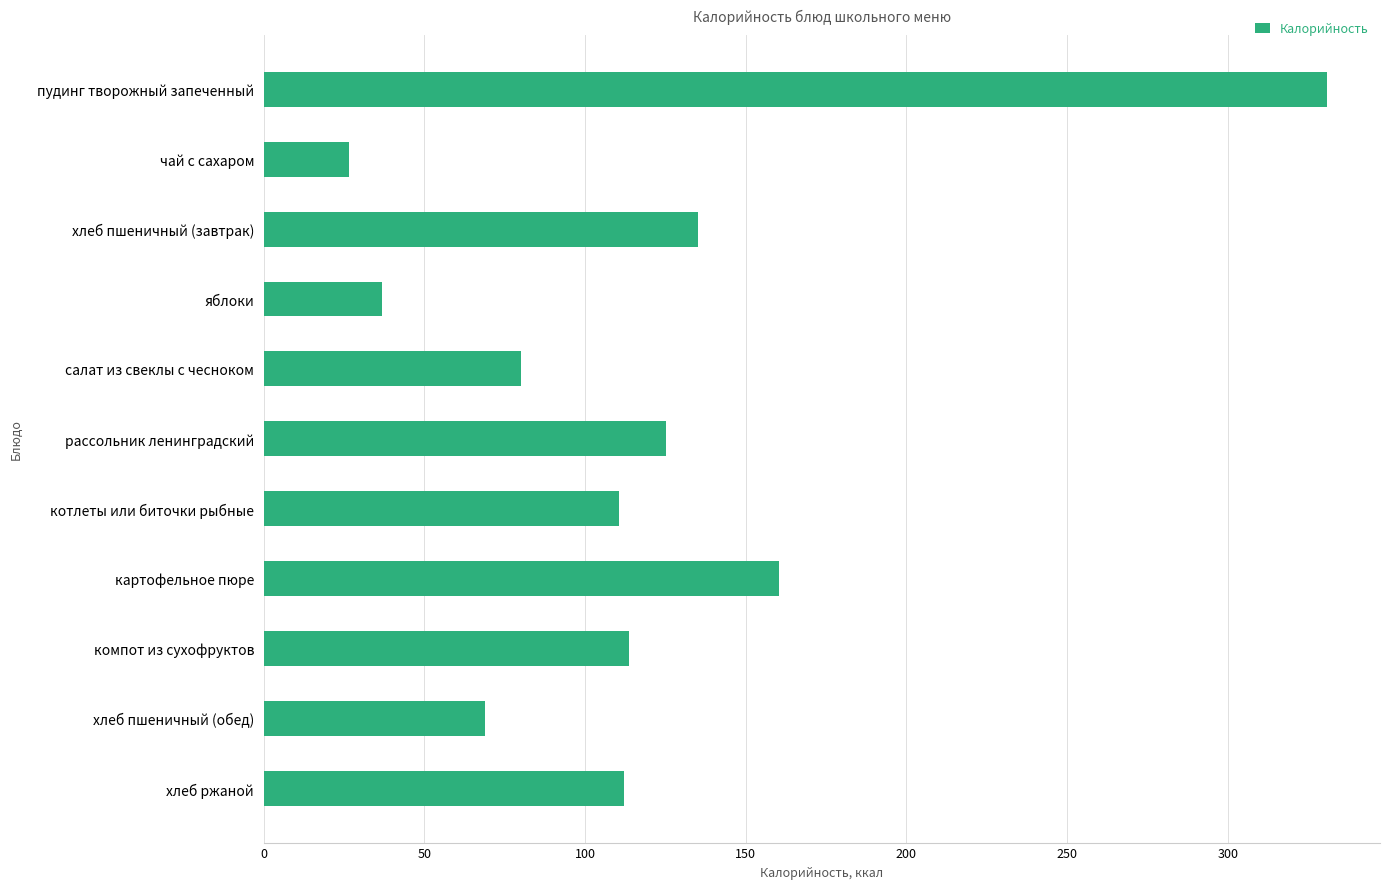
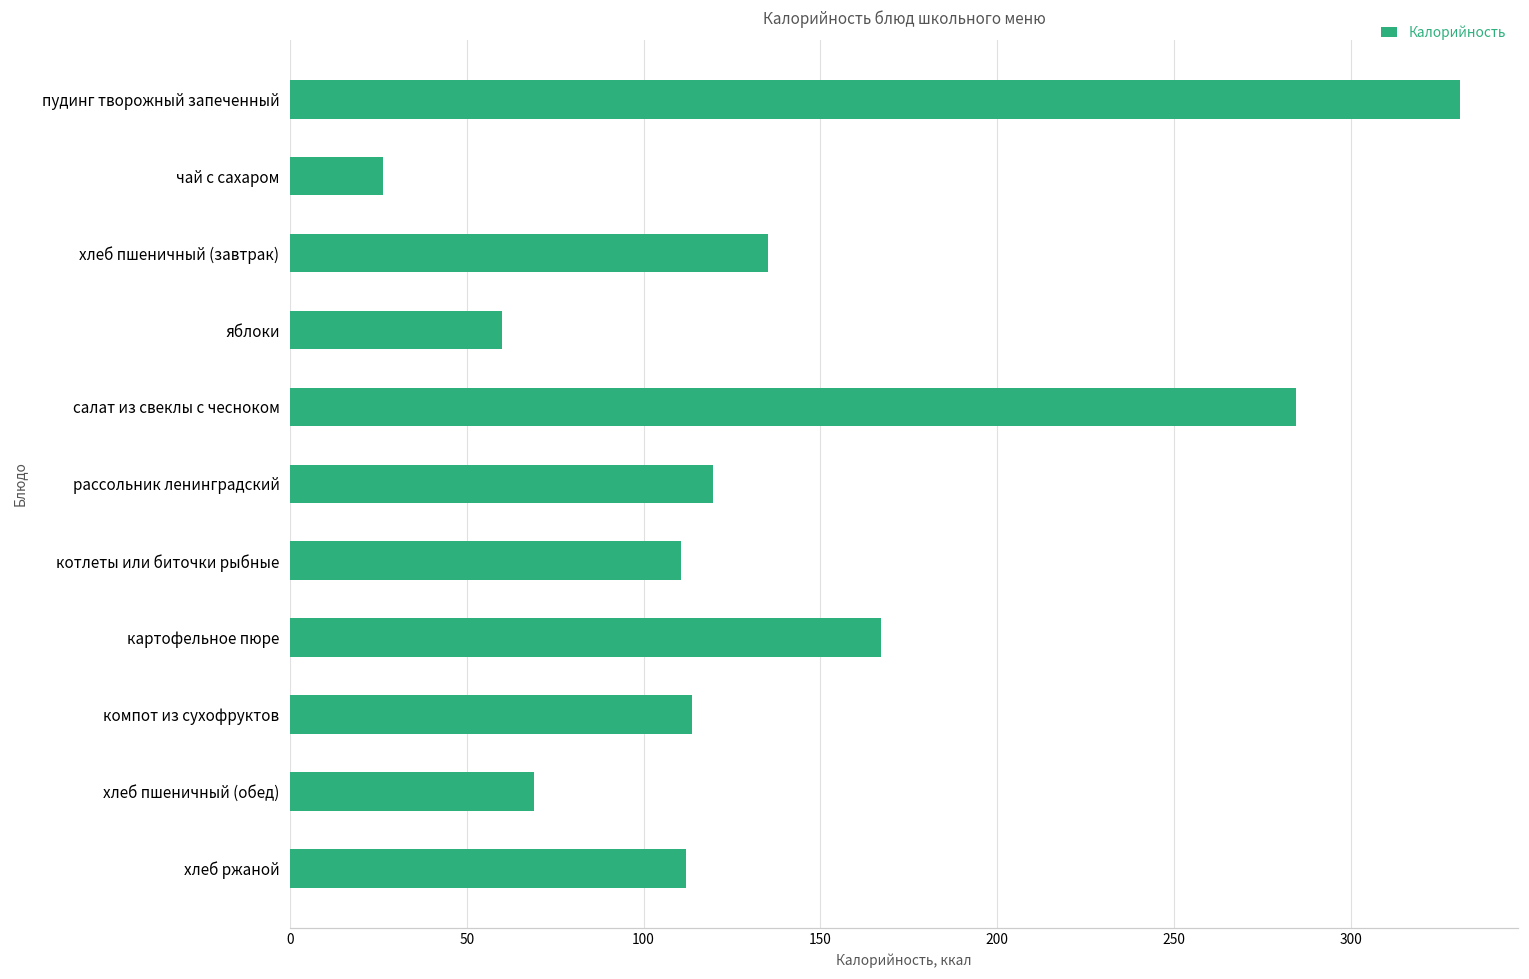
  {
    "пудинг творожный запеченный": 331,
    "чай с сахаром": 26,
    "хлеб пшеничный (завтрак)": 135,
-   "яблоки": 37,
-   "салат из свеклы с чесноком": 80,
-   "рассольник ленинградский": 125,
+   "яблоки": 60,
+   "салат из свеклы с чесноком": 284,
+   "рассольник ленинградский": 120,
    "котлеты или биточки рыбные": 110,
-   "картофельное пюре": 160,
+   "картофельное пюре": 167,
    "компот из сухофруктов": 114,
    "хлеб пшеничный (обед)": 69,
    "хлеб ржаной": 112
  }
